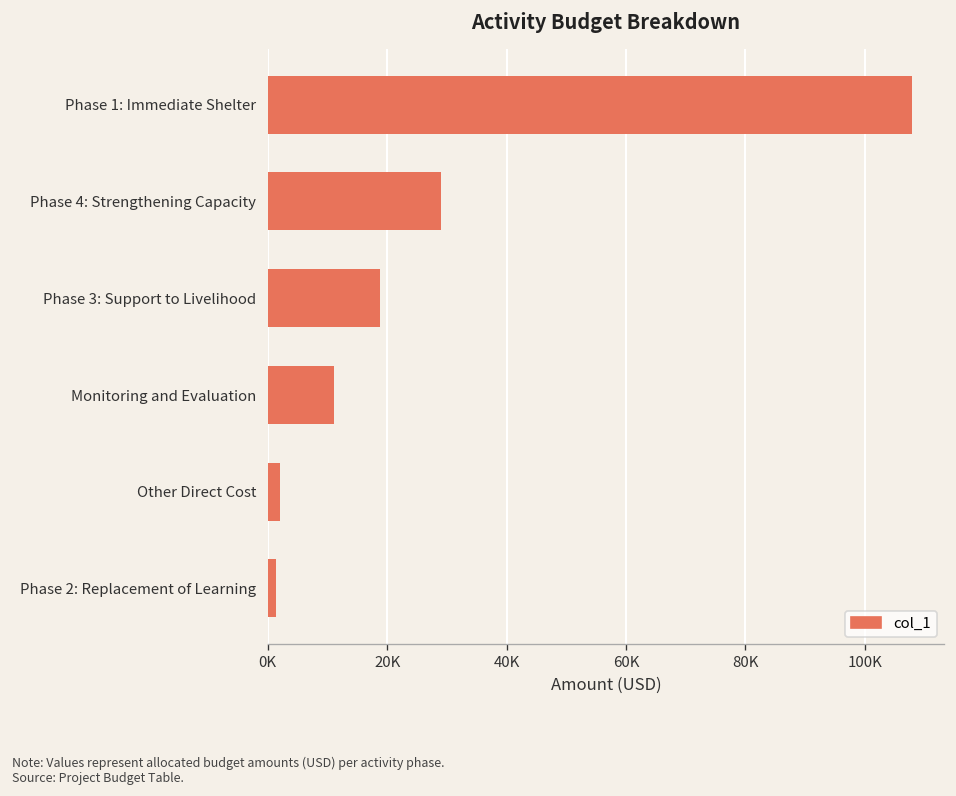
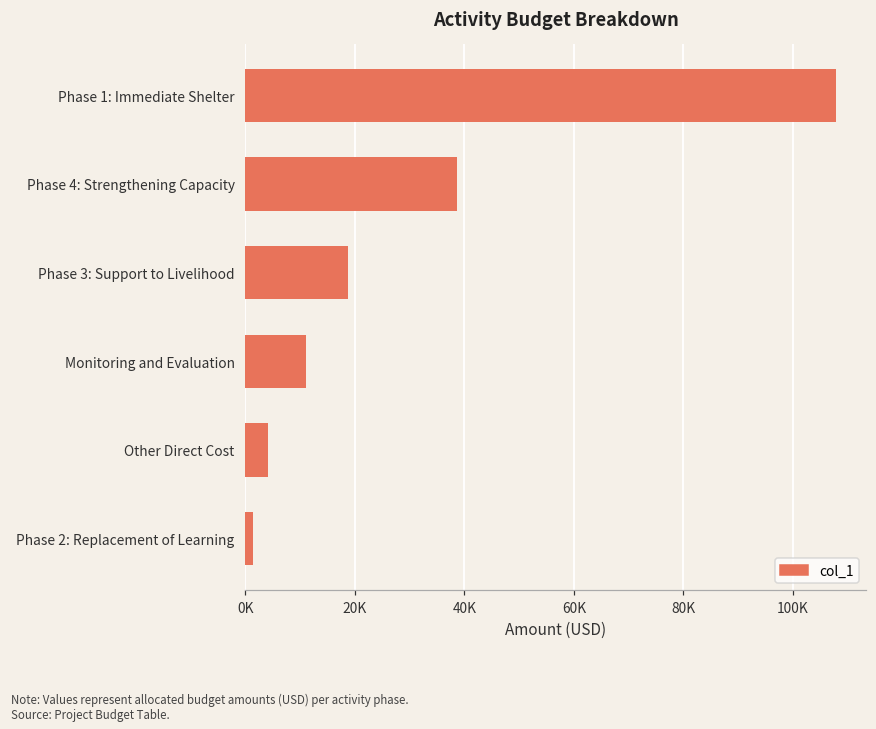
  {
    "Phase 1: Immediate Shelter": 108000,
-   "Phase 4: Strengthening Capacity": 29000,
+   "Phase 4: Strengthening Capacity": 39000,
    "Phase 3: Support to Livelihood": 19000,
    "Monitoring and Evaluation": 11000,
-   "Other Direct Cost": 2000,
+   "Other Direct Cost": 4000,
    "Phase 2: Replacement of Learning": 1000
  }
